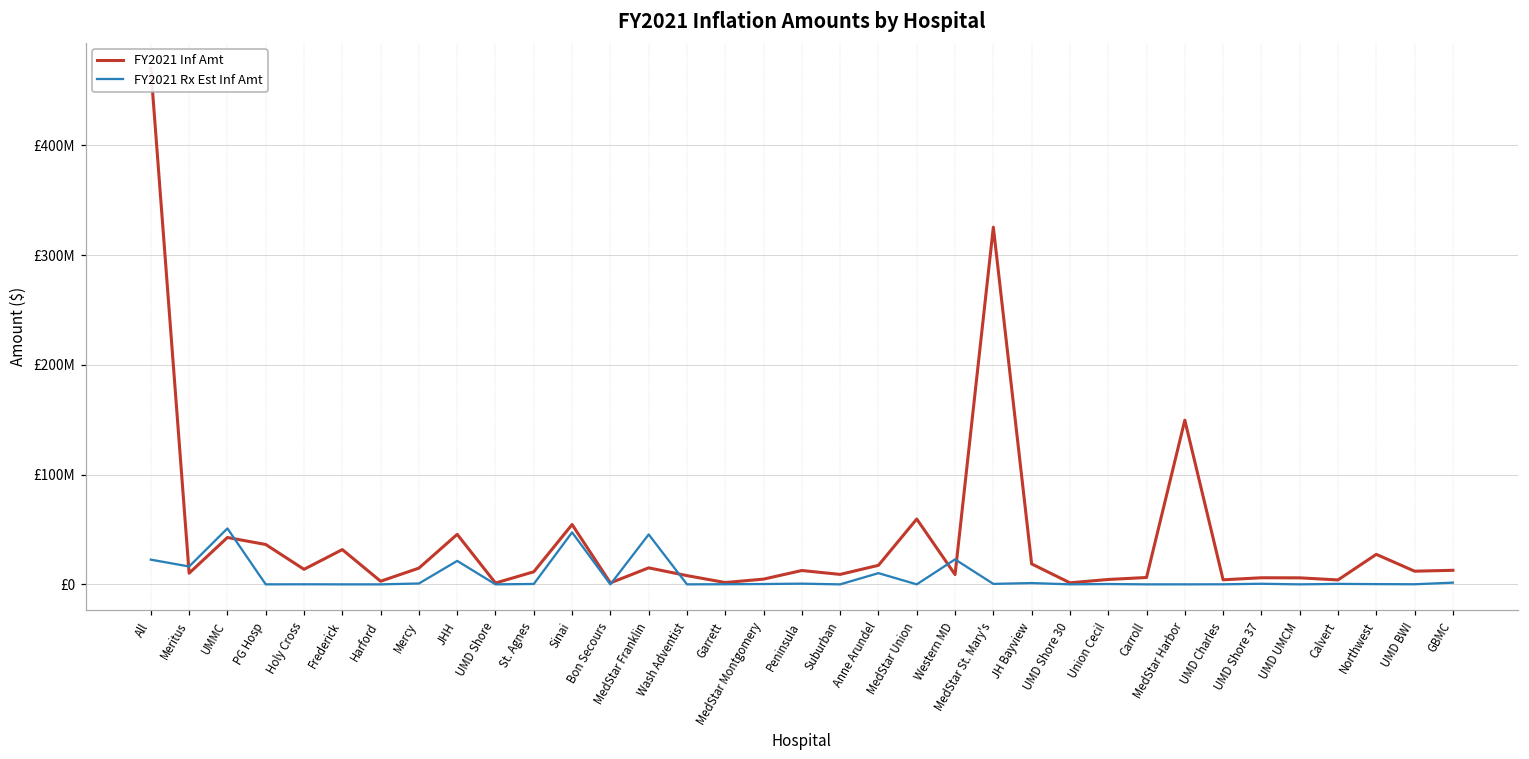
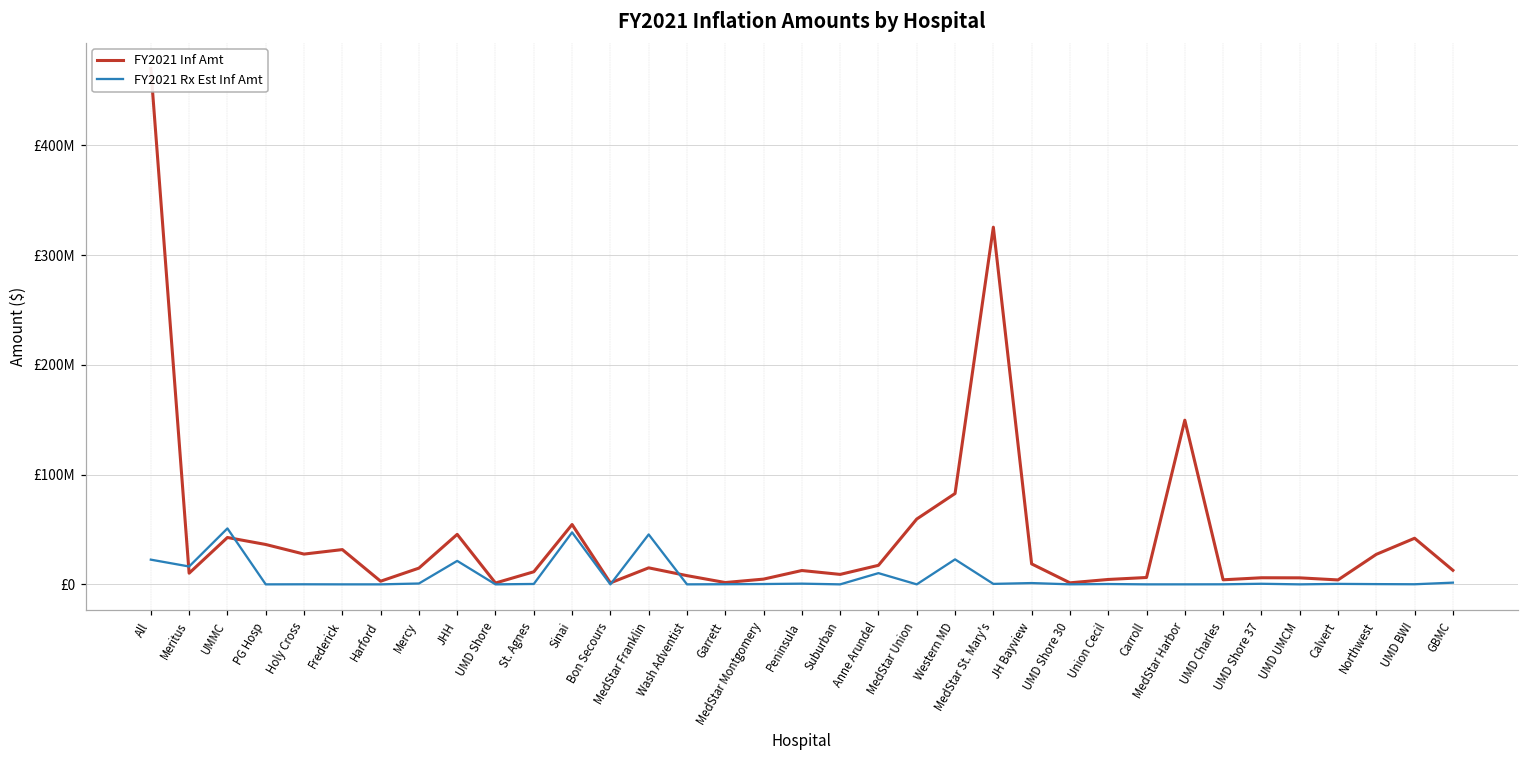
  {
    "FY2021 Inf Amt": {
      "Meritus": "£10000000",
      "UMMC": "£40000000",
      "PG Hosp": "£40000000",
-     "Holy Cross": "£10000000",
+     "Holy Cross": "£30000000",
      "Frederick": "£30000000",
      "Harford": "£0",
      "Mercy": "£10000000",
      "JHH": "£50000000",
      "St. Agnes": "£10000000",
      "Sinai": "£50000000",
      "MedStar Franklin": "£20000000",
      "Wash Adventist": "£10000000",
      "MedStar Montgomery": "£0",
      "Peninsula": "£10000000",
      "Suburban": "£10000000",
      "Anne Arundel": "£20000000",
      "MedStar Union": "£60000000",
-     "Western MD": "£10000000",
+     "Western MD": "£80000000",
      "MedStar St. Mary's": "£330000000",
      "JH Bayview": "£20000000",
      "Union Cecil": "£0",
      "Carroll": "£10000000",
      "MedStar Harbor": "£150000000",
      "UMD Charles": "£0",
      "UMD Shore 37": "£10000000",
      "UMD UMCM": "£10000000",
      "Calvert": "£0",
      "Northwest": "£30000000",
-     "UMD BWI": "£10000000",
+     "UMD BWI": "£40000000",
      "GBMC": "£10000000"
    },
    "FY2021 Rx Est Inf Amt": {
      "All": "£20000000",
      "Meritus": "£20000000",
      "UMMC": "£50000000",
      "PG Hosp": "£0",
      "Holy Cross": "£0",
      "Frederick": "£0",
      "Harford": "£0",
      "Mercy": "£0",
      "JHH": "£20000000",
      "St. Agnes": "£0",
      "Sinai": "£50000000",
      "MedStar Franklin": "£50000000",
      "Wash Adventist": "£0",
      "MedStar Montgomery": "£0",
      "Peninsula": "£0",
      "Suburban": "£0",
      "Anne Arundel": "£10000000",
      "MedStar Union": "£0",
      "Western MD": "£20000000",
      "MedStar St. Mary's": "£0",
      "JH Bayview": "£0",
      "Union Cecil": "£0",
      "Carroll": "£0",
      "MedStar Harbor": "£0",
      "UMD Charles": "£0",
      "UMD Shore 37": "£0",
      "UMD UMCM": "£0",
      "Calvert": "£0",
      "Northwest": "£0",
      "UMD BWI": "£0",
      "GBMC": "£0"
    }
  }
